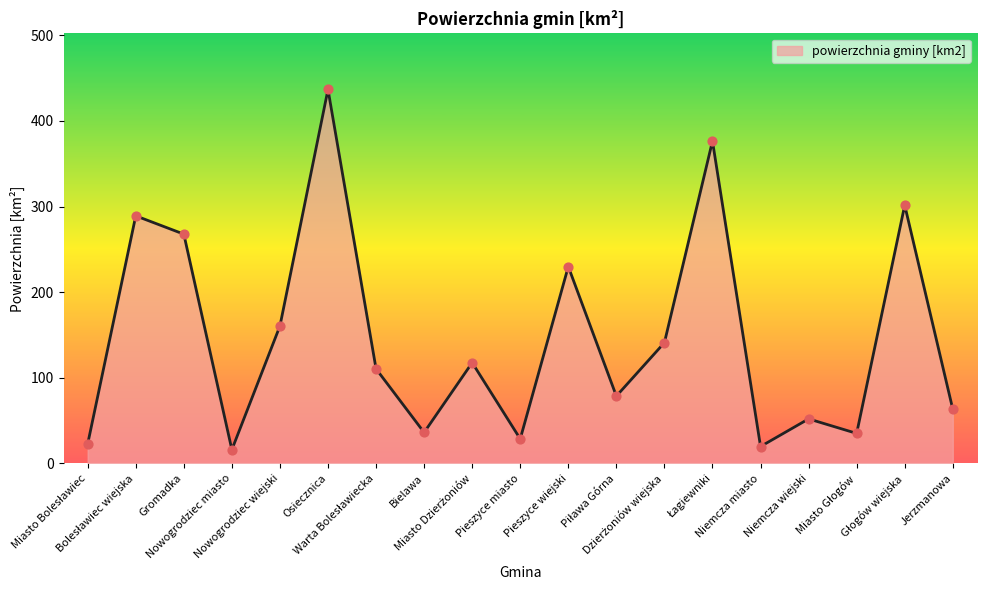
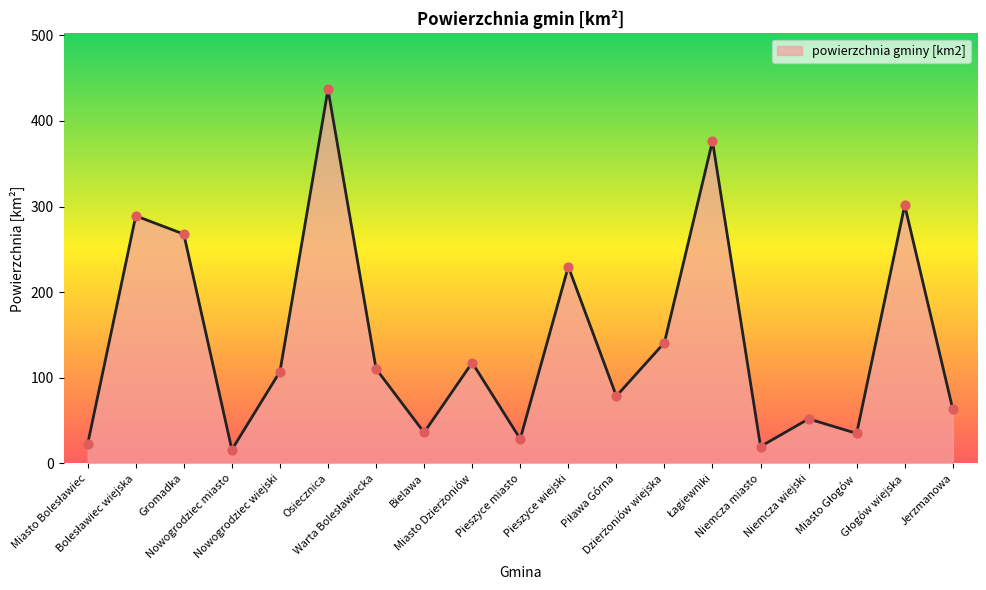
  {
    "Miasto Bolesławiec": 20,
    "Bolesławiec wiejska": 290,
    "Gromadka": 270,
    "Nowogrodziec miasto": 20,
-   "Nowogrodziec wiejski": 160,
+   "Nowogrodziec wiejski": 110,
    "Osiecznica": 440,
    "Warta Bolesławiecka": 110,
    "Bielawa": 40,
    "Miasto Dzierżoniów": 120,
    "Pieszyce miasto": 30,
    "Pieszyce wiejski": 230,
    "Piława Górna": 80,
    "Dzierżoniów wiejska": 140,
    "Łagiewniki": 380,
    "Niemcza miasto": 20,
    "Niemcza wiejski": 50,
    "Miasto Głogów": 40,
    "Głogów wiejska": 300,
    "Jerzmanowa": 60
  }
